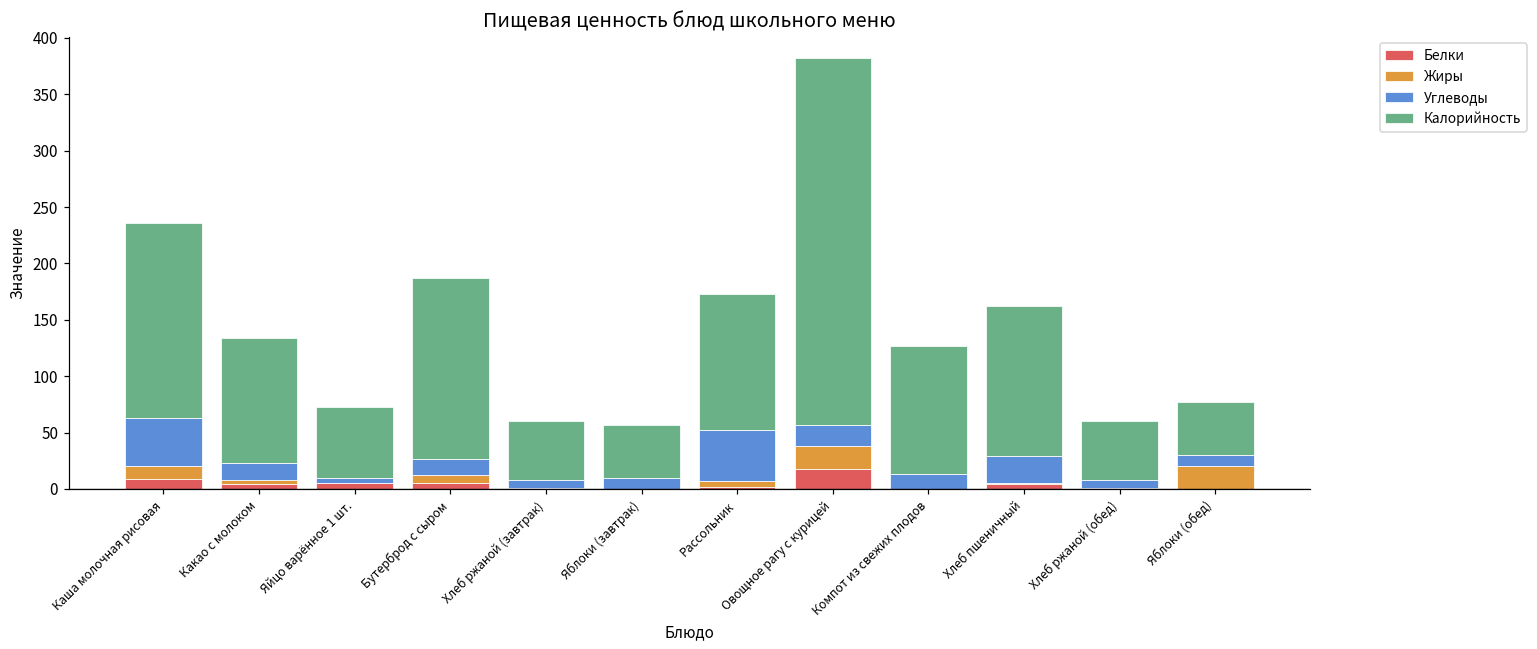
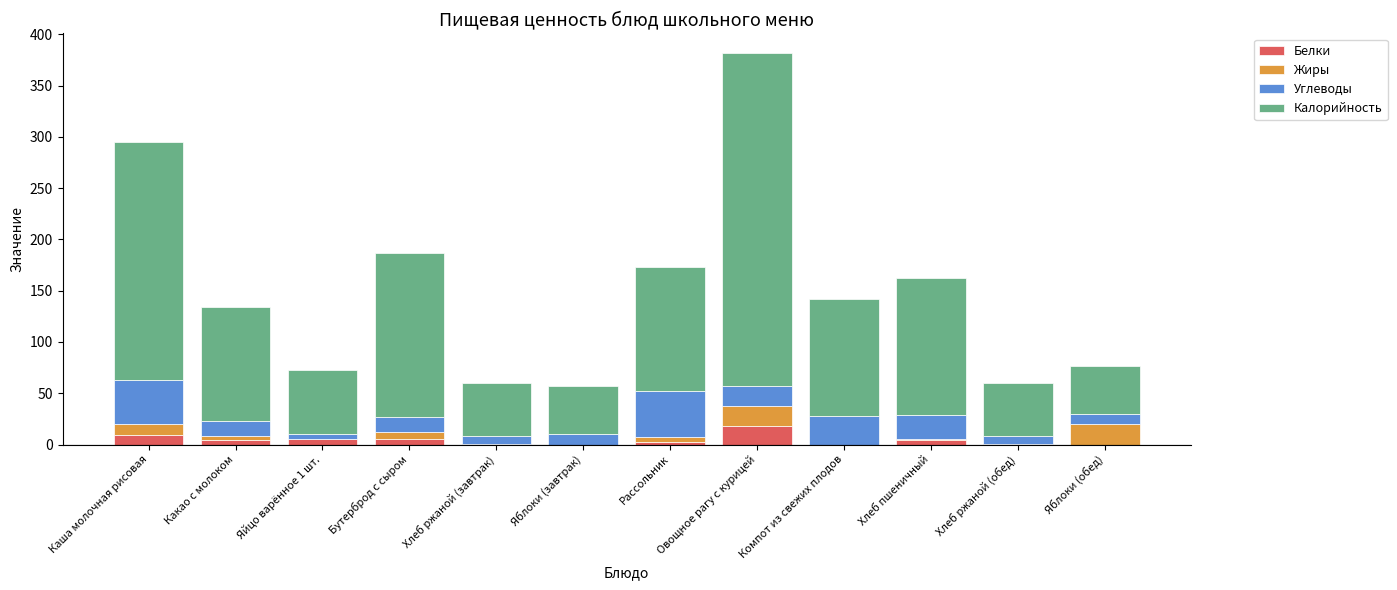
  {
    "Жиры": {
      "Каша молочная рисовая": 11,
      "Какао с молоком": 4,
      "Яйцо варённое 1 шт.": 0,
      "Бутерброд с сыром": 7,
      "Хлеб ржаной (завтрак)": 0,
      "Яблоки (завтрак)": 0,
      "Рассольник": 5,
      "Овощное рагу с курицей": 20,
      "Компот из свежих плодов": 0,
      "Хлеб ржаной (обед)": 0,
      "Яблоки (обед)": 20
    },
    "Углеводы": {
      "Каша молочная рисовая": 43,
      "Какао с молоком": 15,
      "Яйцо варённое 1 шт.": 5,
      "Бутерброд с сыром": 15,
      "Хлеб ржаной (завтрак)": 7,
      "Яблоки (завтрак)": 10,
      "Рассольник": 45,
      "Овощное рагу с курицей": 19,
-     "Компот из свежих плодов": 13,
+     "Компот из свежих плодов": 28,
      "Хлеб пшеничный": 24,
      "Хлеб ржаной (обед)": 7,
      "Яблоки (обед)": 10
    },
    "Калорийность": {
-     "Каша молочная рисовая": 173,
+     "Каша молочная рисовая": 232,
      "Какао с молоком": 111,
      "Яйцо варённое 1 шт.": 63,
      "Бутерброд с сыром": 160,
      "Хлеб ржаной (завтрак)": 52,
      "Яблоки (завтрак)": 47,
      "Рассольник": 121,
      "Овощное рагу с курицей": 325,
      "Компот из свежих плодов": 114,
      "Хлеб пшеничный": 133,
      "Хлеб ржаной (обед)": 52,
      "Яблоки (обед)": 47
    }
  }
